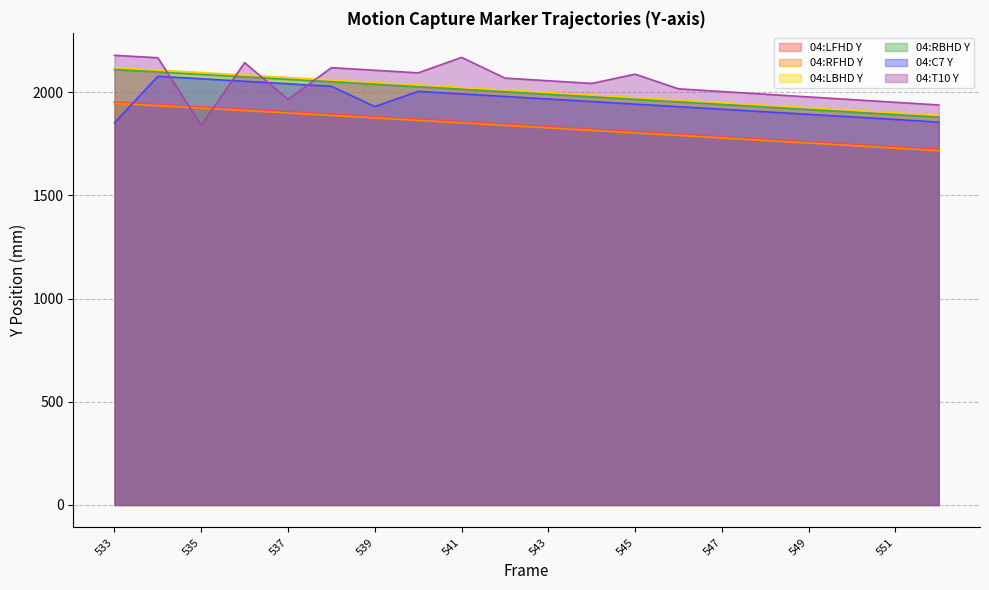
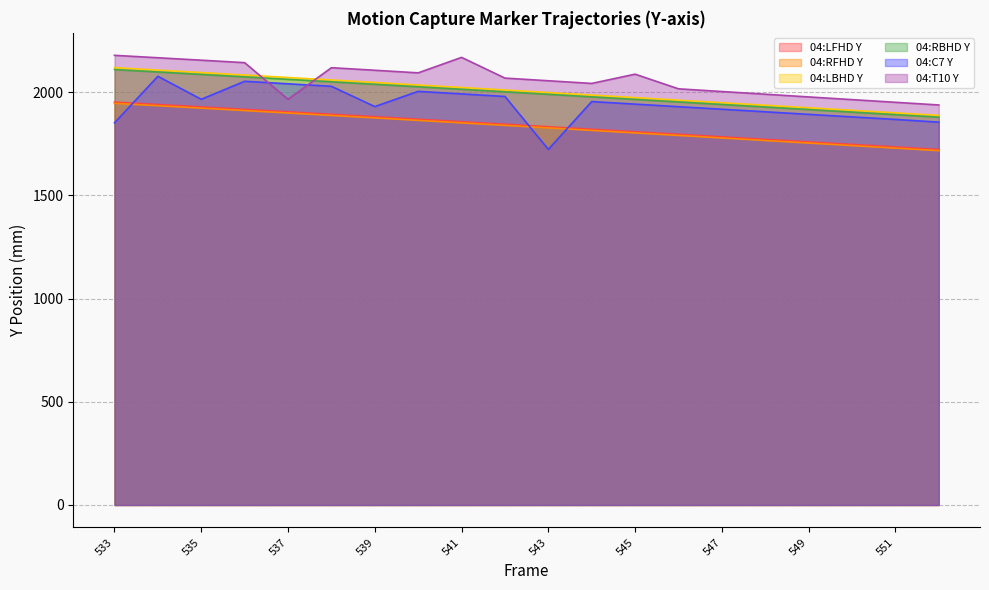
  {
    "04:C7 Y": {
      "533": 1850,
-     "535": 2070,
+     "535": 1970,
      "537": 2040,
      "539": 1930,
      "541": 1990,
-     "543": 1970,
+     "543": 1720,
      "545": 1940,
      "547": 1920,
      "549": 1890,
      "551": 1870
    },
    "04:T10 Y": {
      "533": 2180,
-     "535": 1840,
+     "535": 2160,
      "537": 1970,
      "539": 2110,
      "541": 2170,
      "543": 2060,
      "545": 2090,
      "547": 2000,
      "549": 1980,
      "551": 1950
    }
  }
